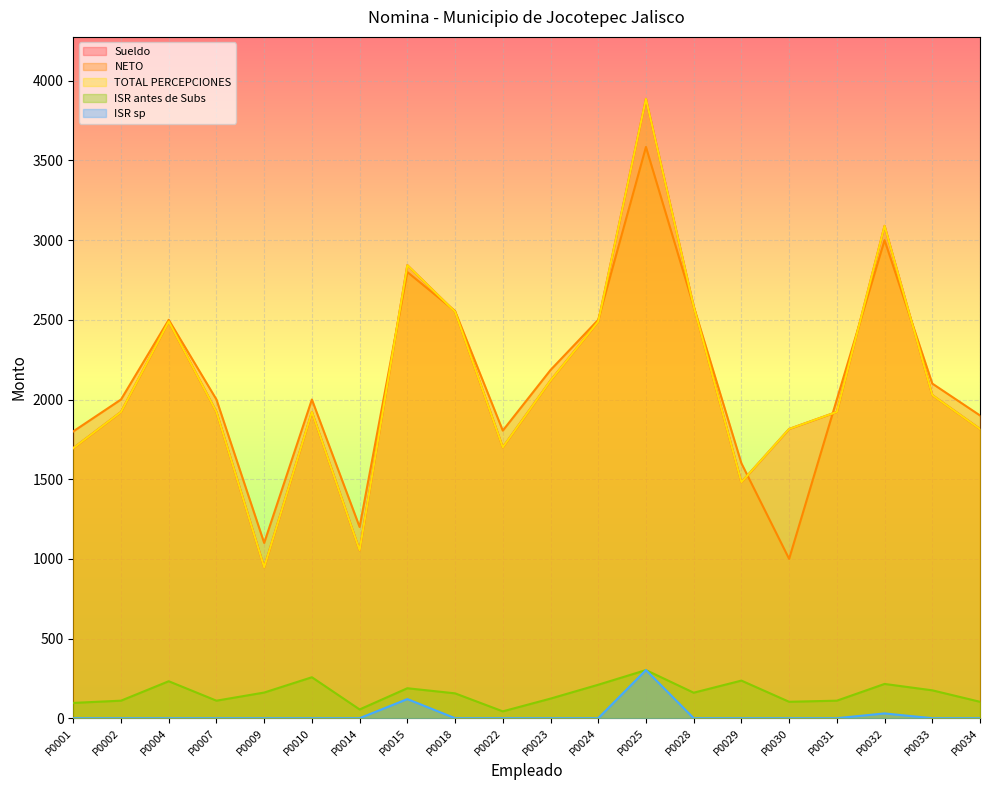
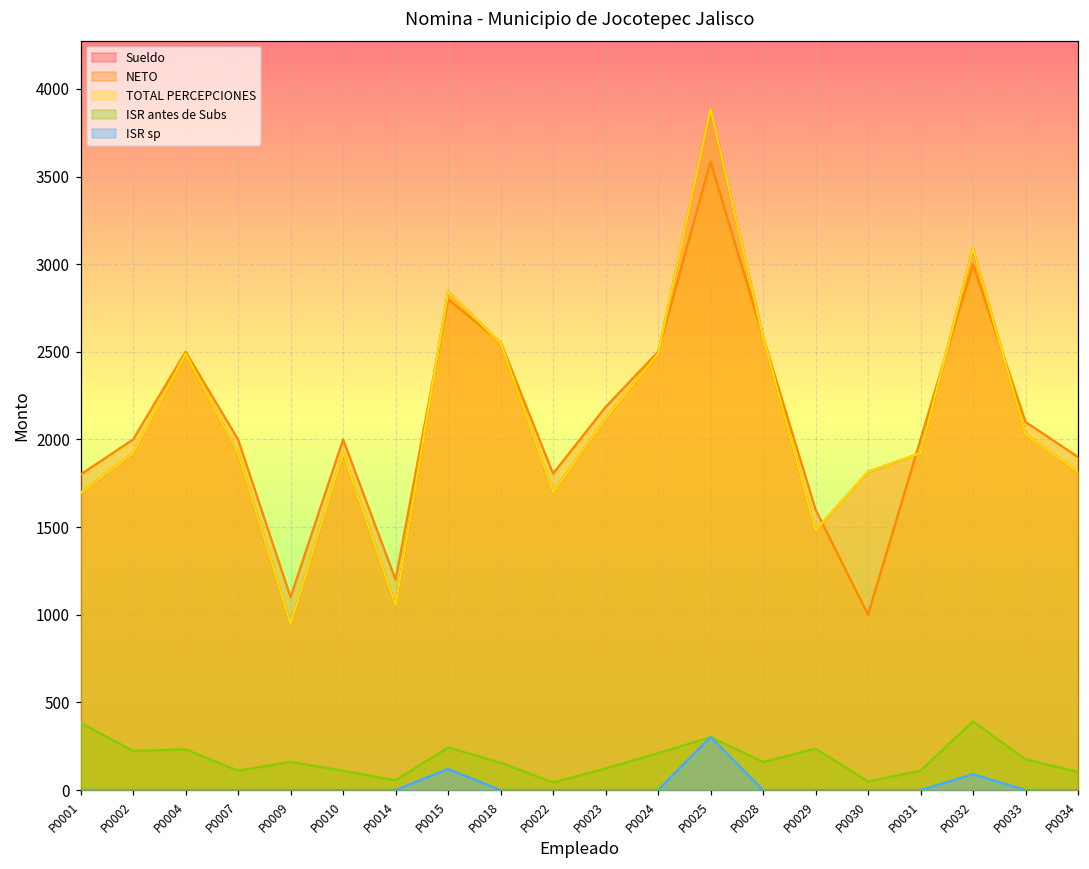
  {
    "ISR antes de Subs": {
-     "P0001": 100,
-     "P0002": 110,
+     "P0001": 380,
+     "P0002": 220,
      "P0004": 230,
      "P0007": 110,
      "P0009": 160,
-     "P0010": 260,
+     "P0010": 110,
      "P0014": 60,
-     "P0015": 190,
+     "P0015": 240,
      "P0018": 160,
      "P0022": 40,
      "P0023": 120,
      "P0024": 210,
      "P0028": 160,
      "P0029": 240,
-     "P0030": 100,
+     "P0030": 50,
      "P0031": 110,
-     "P0032": 220,
+     "P0032": 390,
      "P0033": 180,
      "P0034": 100
    },
    "ISR sp": {
      "P0001": 0,
      "P0002": 0,
      "P0004": 0,
      "P0007": 0,
      "P0009": 0,
      "P0010": 0,
      "P0014": 0,
      "P0015": 120,
      "P0018": 0,
      "P0022": 0,
      "P0023": 0,
      "P0024": 0,
      "P0028": 0,
      "P0029": 0,
      "P0030": 0,
      "P0031": 0,
-     "P0032": 30,
+     "P0032": 90,
      "P0033": 0,
      "P0034": 0
    }
  }
